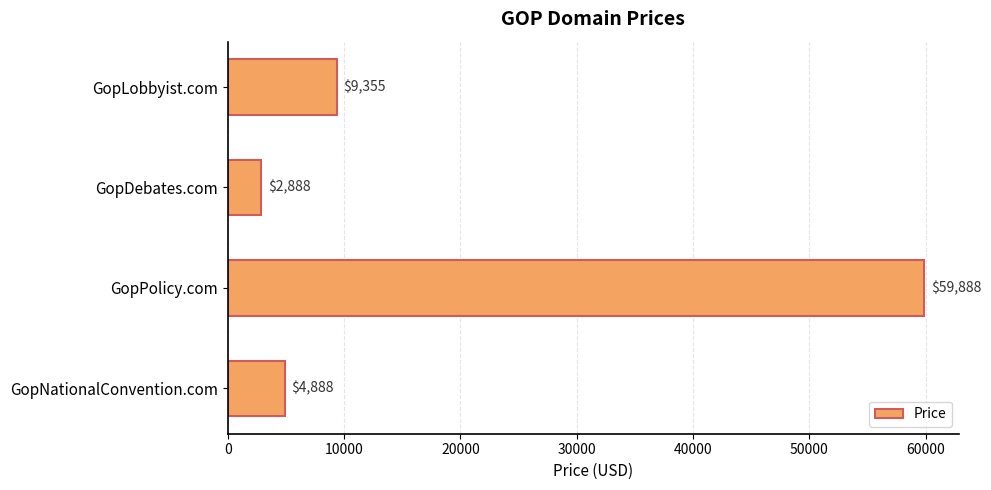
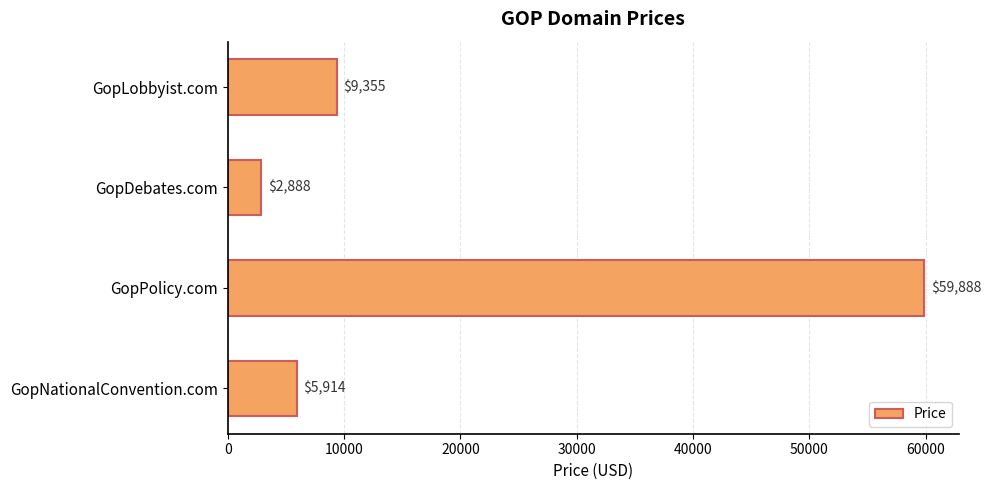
  {
    "GopLobbyist.com": "$9,355",
    "GopDebates.com": "$2,888",
    "GopPolicy.com": "$59,888",
-   "GopNationalConvention.com": "$4,888"
+   "GopNationalConvention.com": "$5,914"
  }
